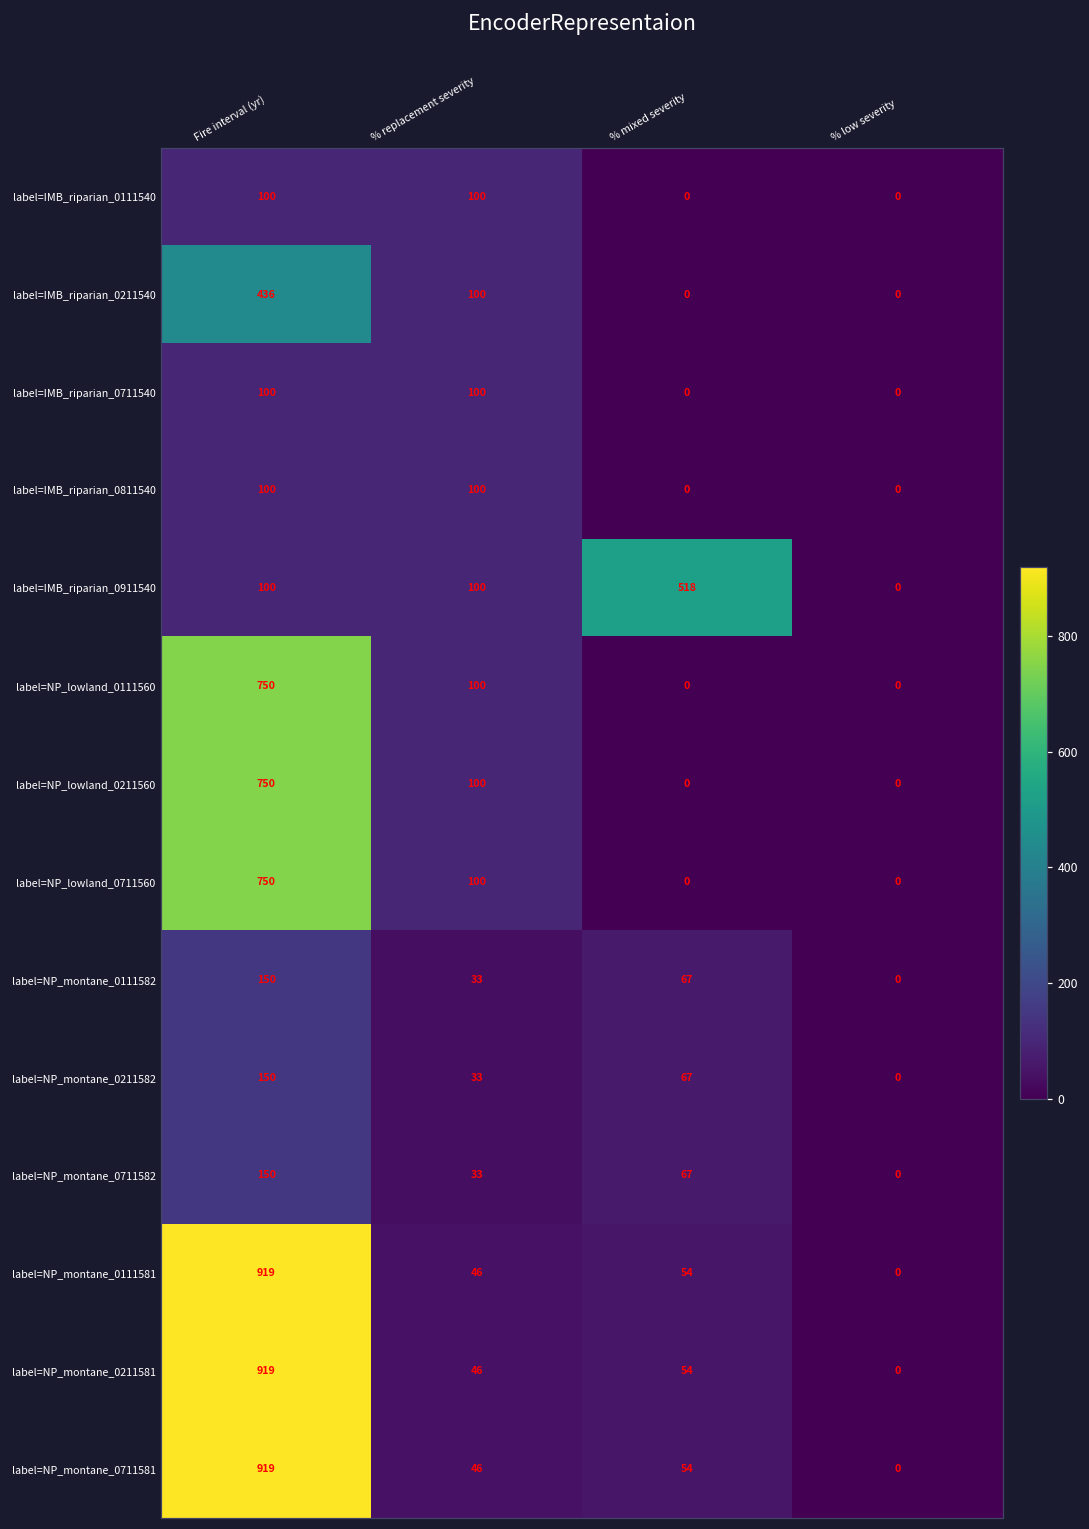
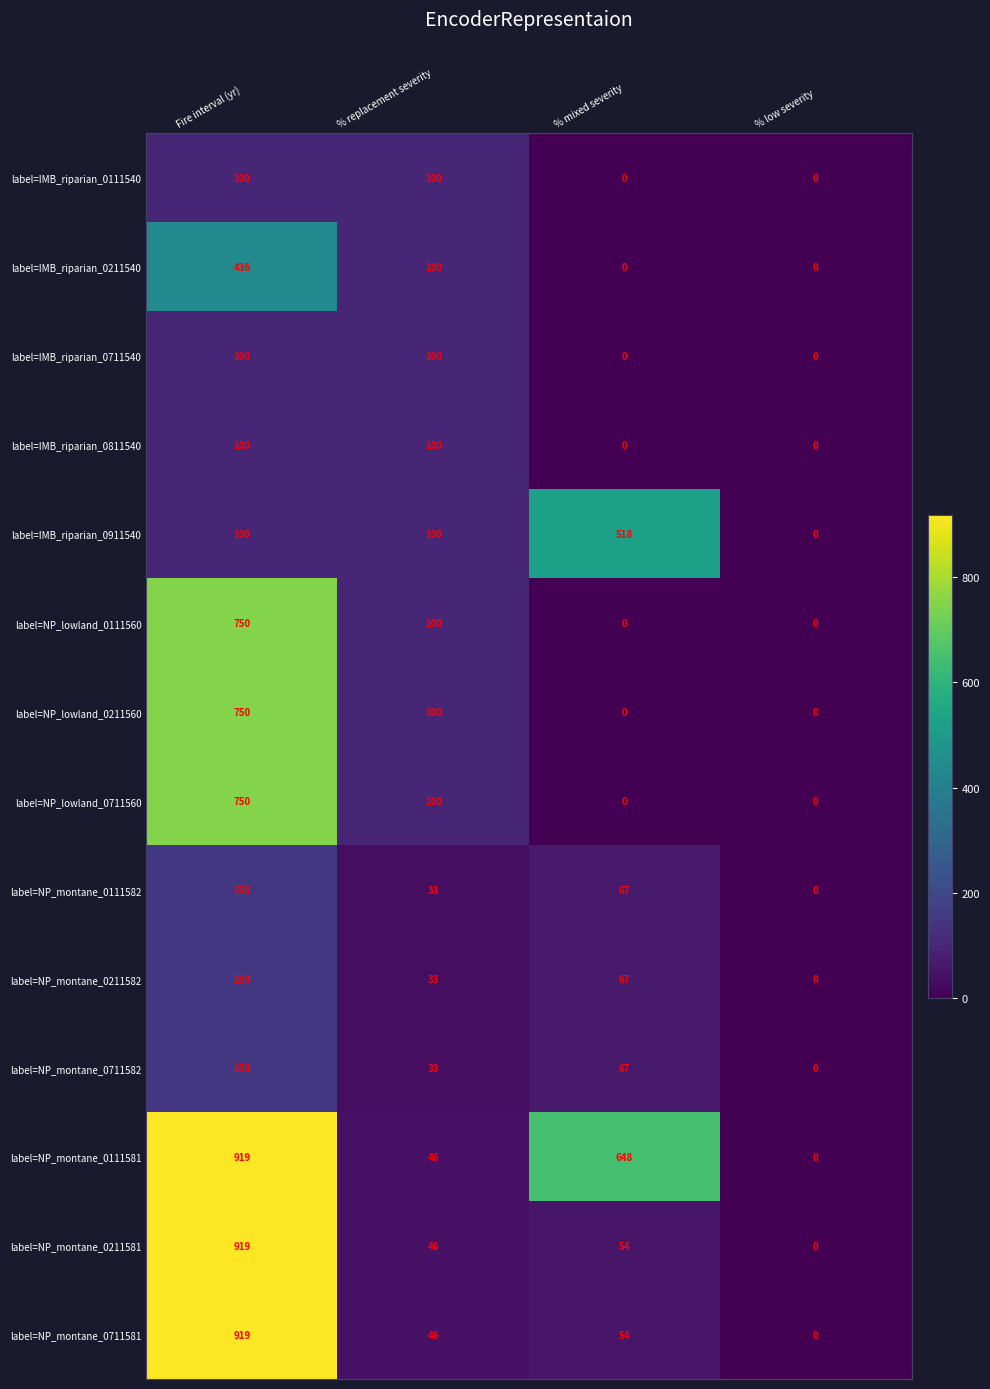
  {
    "label=IMB_riparian_0111540": {
      "Fire interval (yr)": 100,
      "% replacement severity": 100,
      "% mixed severity": 0,
      "% low severity": 0
    },
    "label=IMB_riparian_0211540": {
      "Fire interval (yr)": 436,
      "% replacement severity": 100,
      "% mixed severity": 0,
      "% low severity": 0
    },
    "label=IMB_riparian_0711540": {
      "Fire interval (yr)": 100,
      "% replacement severity": 100,
      "% mixed severity": 0,
      "% low severity": 0
    },
    "label=IMB_riparian_0811540": {
      "Fire interval (yr)": 100,
      "% replacement severity": 100,
      "% mixed severity": 0,
      "% low severity": 0
    },
    "label=IMB_riparian_0911540": {
      "Fire interval (yr)": 100,
      "% replacement severity": 100,
      "% mixed severity": 518,
      "% low severity": 0
    },
    "label=NP_lowland_0111560": {
      "Fire interval (yr)": 750,
      "% replacement severity": 100,
      "% mixed severity": 0,
      "% low severity": 0
    },
    "label=NP_lowland_0211560": {
      "Fire interval (yr)": 750,
      "% replacement severity": 100,
      "% mixed severity": 0,
      "% low severity": 0
    },
    "label=NP_lowland_0711560": {
      "Fire interval (yr)": 750,
      "% replacement severity": 100,
      "% mixed severity": 0,
      "% low severity": 0
    },
    "label=NP_montane_0111582": {
      "Fire interval (yr)": 150,
      "% replacement severity": 33,
      "% mixed severity": 67,
      "% low severity": 0
    },
    "label=NP_montane_0211582": {
      "Fire interval (yr)": 150,
      "% replacement severity": 33,
      "% mixed severity": 67,
      "% low severity": 0
    },
    "label=NP_montane_0711582": {
      "Fire interval (yr)": 150,
      "% replacement severity": 33,
      "% mixed severity": 67,
      "% low severity": 0
    },
    "label=NP_montane_0111581": {
      "Fire interval (yr)": 919,
      "% replacement severity": 46,
-     "% mixed severity": 54,
+     "% mixed severity": 648,
      "% low severity": 0
    },
    "label=NP_montane_0211581": {
      "Fire interval (yr)": 919,
      "% replacement severity": 46,
      "% mixed severity": 54,
      "% low severity": 0
    },
    "label=NP_montane_0711581": {
      "Fire interval (yr)": 919,
      "% replacement severity": 46,
      "% mixed severity": 54,
      "% low severity": 0
    }
  }
